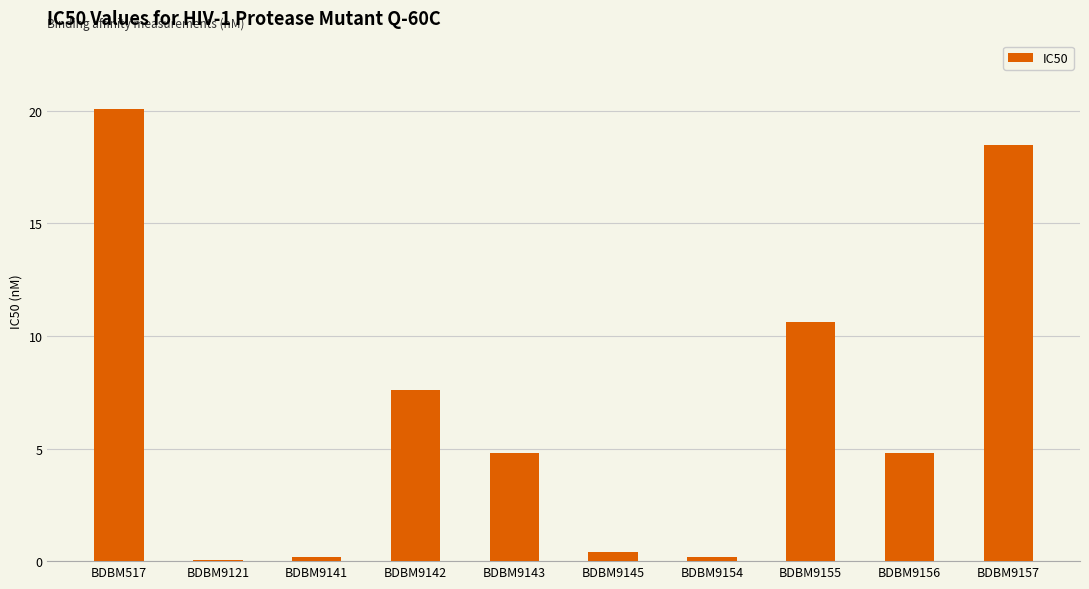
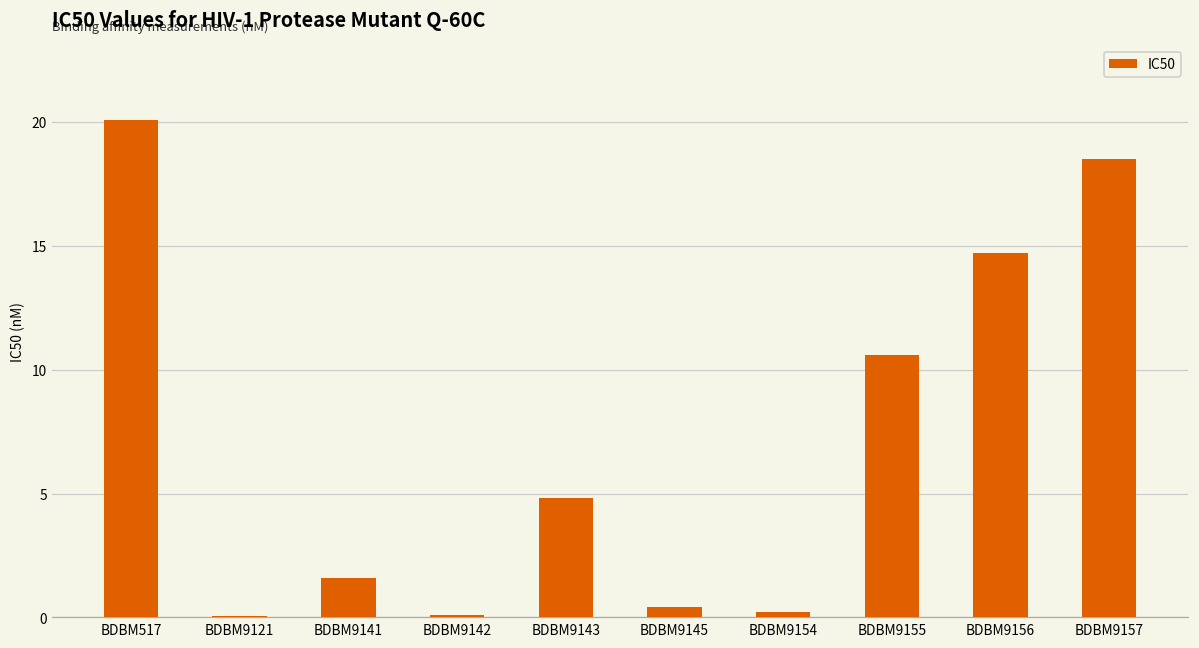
  {
    "BDBM517": 20.1,
-   "BDBM9141": 0.2,
-   "BDBM9142": 7.6,
+   "BDBM9141": 1.6,
+   "BDBM9142": 0.1,
    "BDBM9143": 4.8,
    "BDBM9145": 0.4,
    "BDBM9154": 0.2,
    "BDBM9155": 10.6,
-   "BDBM9156": 4.8,
+   "BDBM9156": 14.7,
    "BDBM9157": 18.5
  }
